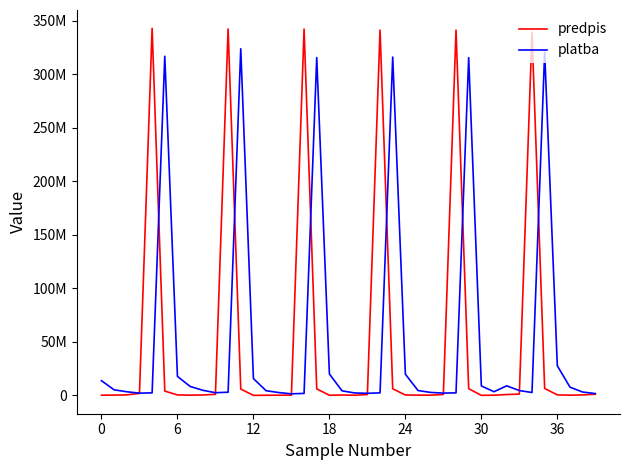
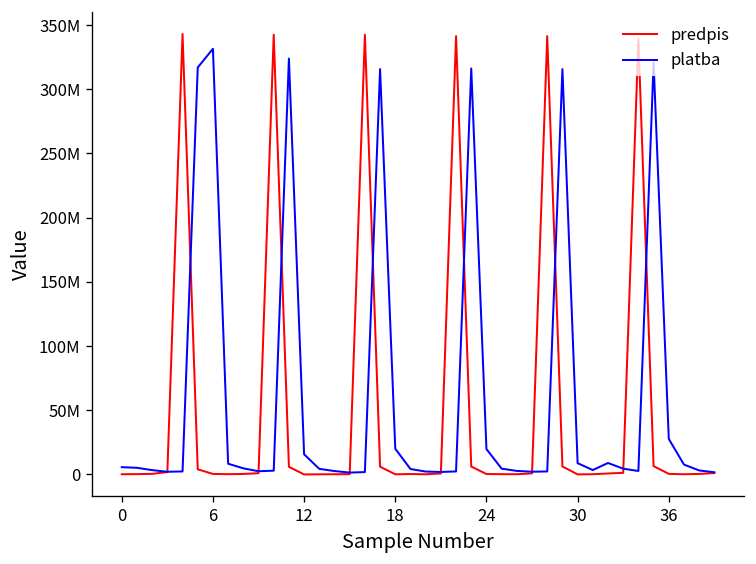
  {
    "predpis": {
      "0": 0,
      "6": 0,
      "12": 0,
      "18": 0,
      "24": 0,
      "30": 0,
      "36": 0
    },
    "platba": {
-     "0": 14000000,
-     "6": 18000000,
+     "0": 6000000,
+     "6": 332000000,
      "12": 16000000,
      "18": 20000000,
      "24": 20000000,
      "30": 9000000,
      "36": 28000000
    }
  }
